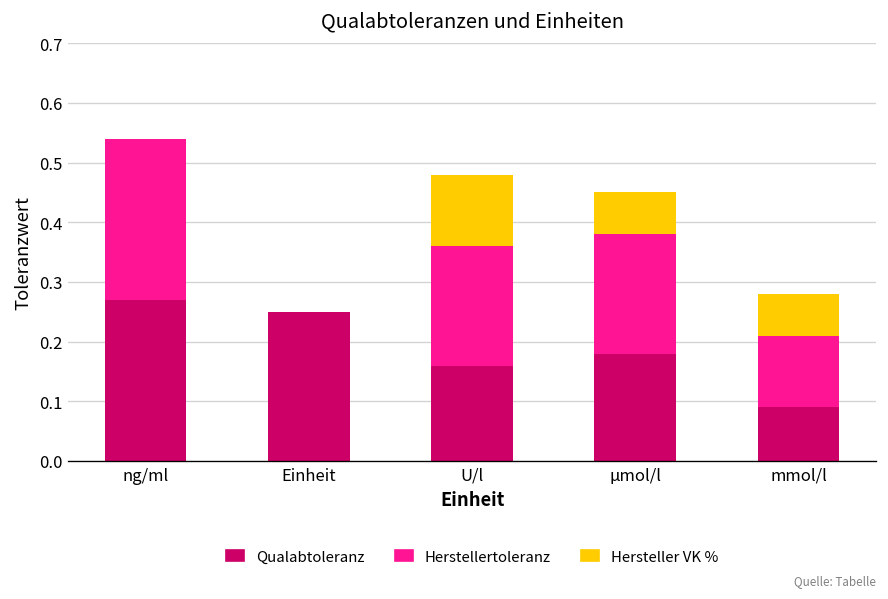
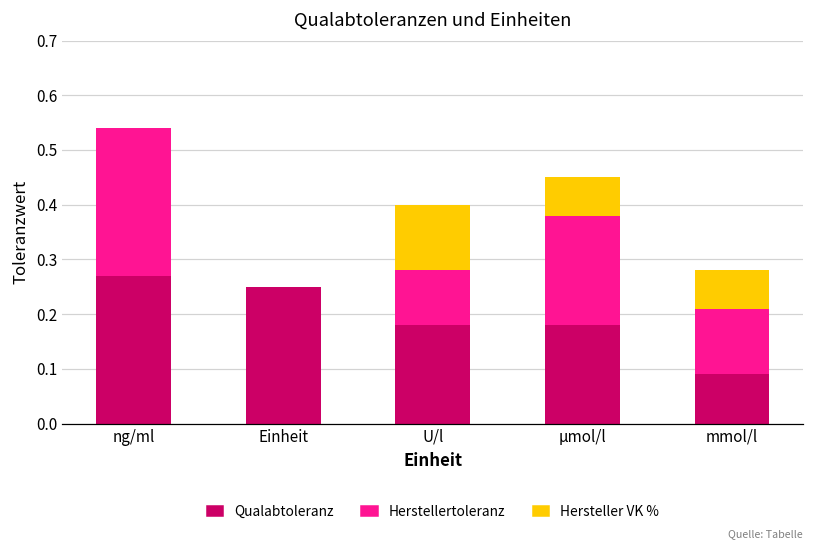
  {
    "Qualabtoleranz": {
      "ng/ml": 0.27,
      "Einheit": 0.25,
-     "U/l": 0.16,
+     "U/l": 0.18,
      "µmol/l": 0.18,
      "mmol/l": 0.09
    },
    "Herstellertoleranz": {
      "ng/ml": 0.27,
      "Einheit": 0.0,
-     "U/l": 0.2,
+     "U/l": 0.1,
      "µmol/l": 0.2,
      "mmol/l": 0.12
    },
    "Hersteller VK %": {
      "ng/ml": 0.00,
      "Einheit": 0.00,
      "U/l": 0.12,
      "µmol/l": 0.07,
      "mmol/l": 0.07
    }
  }
